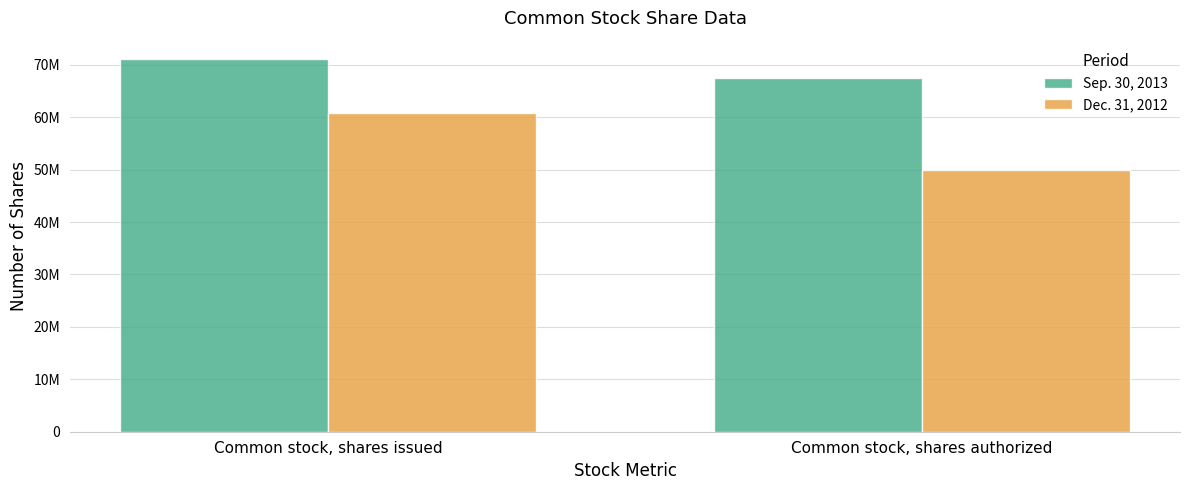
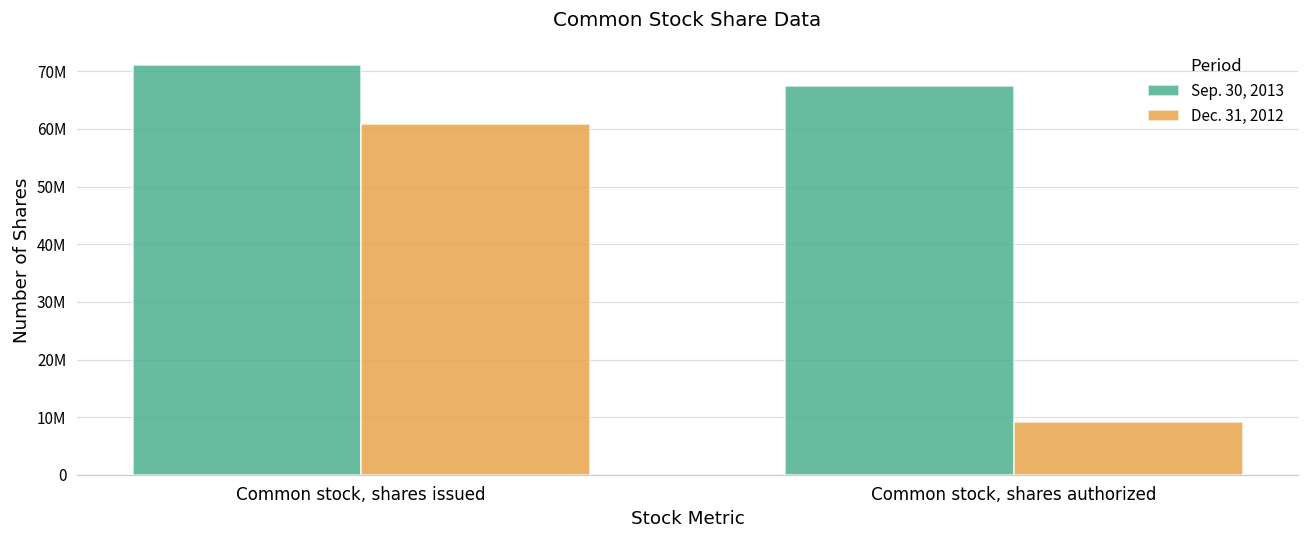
  {
    "Sep. 30, 2013": {
      "Common stock, shares issued": 71000000,
      "Common stock, shares authorized": 67000000
    },
    "Dec. 31, 2012": {
      "Common stock, shares issued": 61000000,
-     "Common stock, shares authorized": 50000000
+     "Common stock, shares authorized": 9000000
    }
  }
